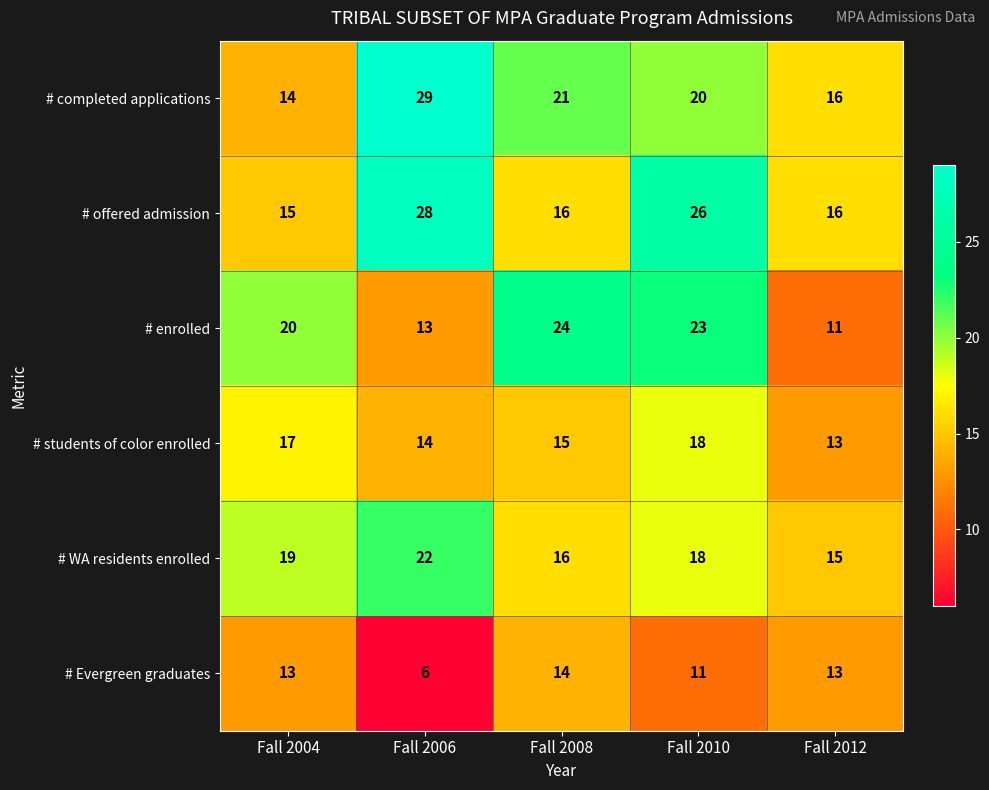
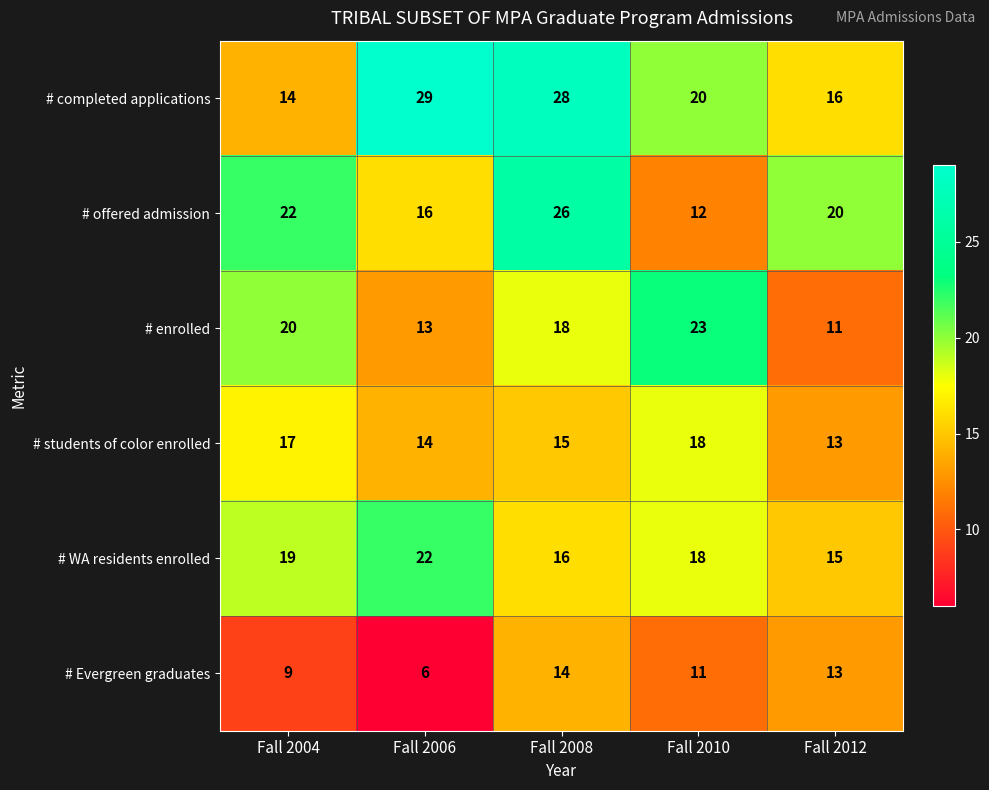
  {
    "# completed applications": {
      "Fall 2004": 14,
      "Fall 2006": 29,
-     "Fall 2008": 21,
+     "Fall 2008": 28,
      "Fall 2010": 20,
      "Fall 2012": 16
    },
    "# offered admission": {
-     "Fall 2004": 15,
-     "Fall 2006": 28,
-     "Fall 2008": 16,
-     "Fall 2010": 26,
-     "Fall 2012": 16
+     "Fall 2004": 22,
+     "Fall 2006": 16,
+     "Fall 2008": 26,
+     "Fall 2010": 12,
+     "Fall 2012": 20
    },
    "# enrolled": {
      "Fall 2004": 20,
      "Fall 2006": 13,
-     "Fall 2008": 24,
+     "Fall 2008": 18,
      "Fall 2010": 23,
      "Fall 2012": 11
    },
    "# students of color enrolled": {
      "Fall 2004": 17,
      "Fall 2006": 14,
      "Fall 2008": 15,
      "Fall 2010": 18,
      "Fall 2012": 13
    },
    "# WA residents enrolled": {
      "Fall 2004": 19,
      "Fall 2006": 22,
      "Fall 2008": 16,
      "Fall 2010": 18,
      "Fall 2012": 15
    },
    "# Evergreen graduates": {
-     "Fall 2004": 13,
+     "Fall 2004": 9,
      "Fall 2006": 6,
      "Fall 2008": 14,
      "Fall 2010": 11,
      "Fall 2012": 13
    }
  }
